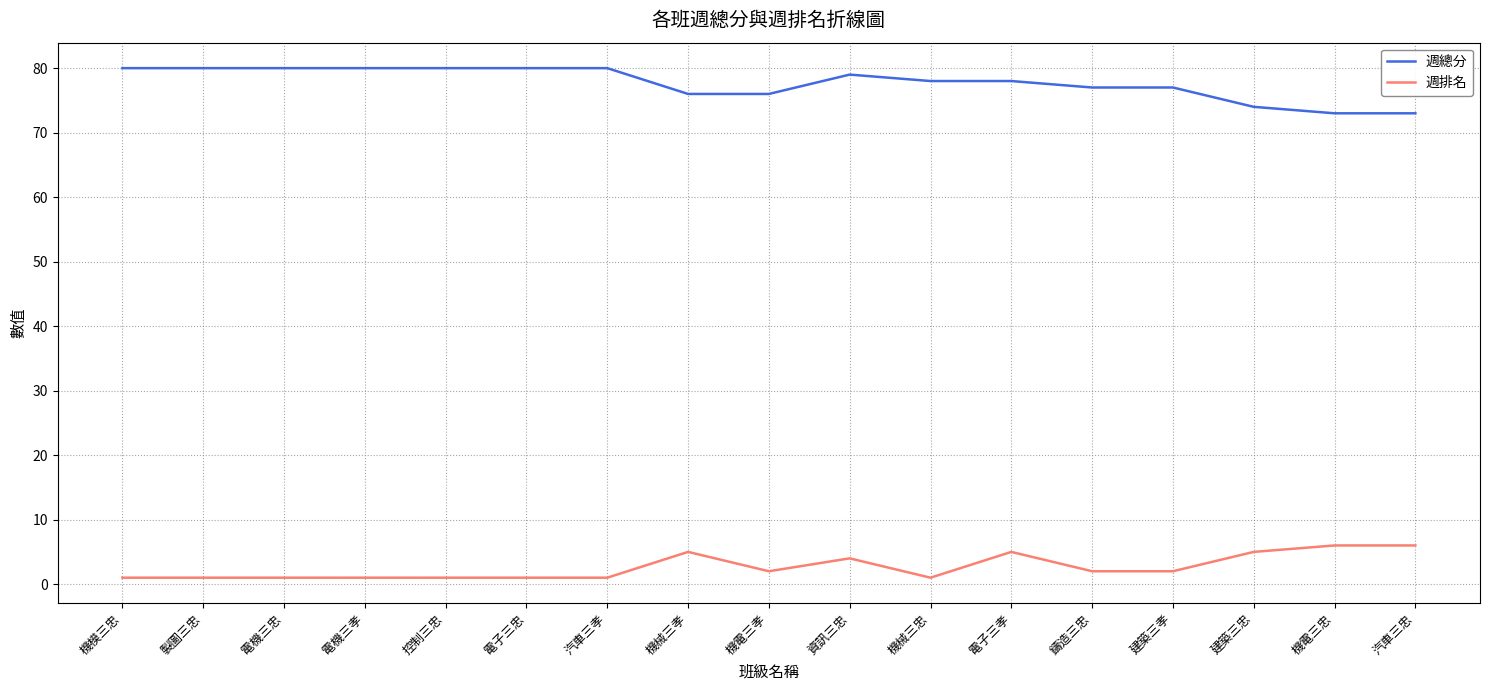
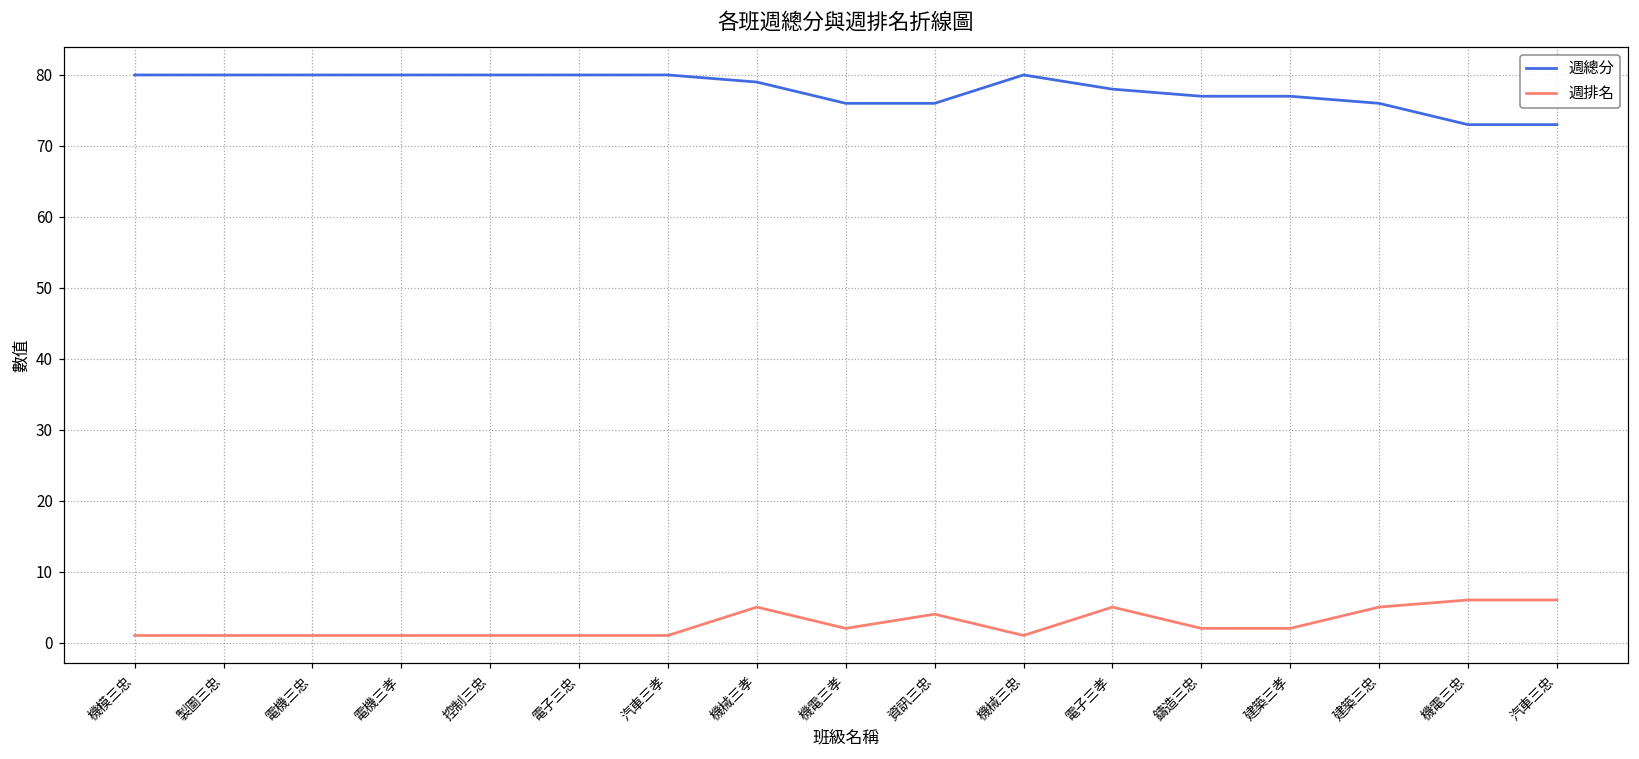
  {
    "週總分": {
      "機模三忠": 80,
      "製圖三忠": 80,
      "電機三忠": 80,
      "電機三孝": 80,
      "控制三忠": 80,
      "電子三忠": 80,
      "汽車三孝": 80,
-     "機械三孝": 76,
+     "機械三孝": 79,
      "機電三孝": 76,
-     "資訊三忠": 79,
-     "機械三忠": 78,
+     "資訊三忠": 76,
+     "機械三忠": 80,
      "電子三孝": 78,
      "鑄造三忠": 77,
      "建築三孝": 77,
-     "建築三忠": 74,
+     "建築三忠": 76,
      "機電三忠": 73,
      "汽車三忠": 73
    },
    "週排名": {
      "機模三忠": 1,
      "製圖三忠": 1,
      "電機三忠": 1,
      "電機三孝": 1,
      "控制三忠": 1,
      "電子三忠": 1,
      "汽車三孝": 1,
      "機械三孝": 5,
      "機電三孝": 2,
      "資訊三忠": 4,
      "機械三忠": 1,
      "電子三孝": 5,
      "鑄造三忠": 2,
      "建築三孝": 2,
      "建築三忠": 5,
      "機電三忠": 6,
      "汽車三忠": 6
    }
  }
